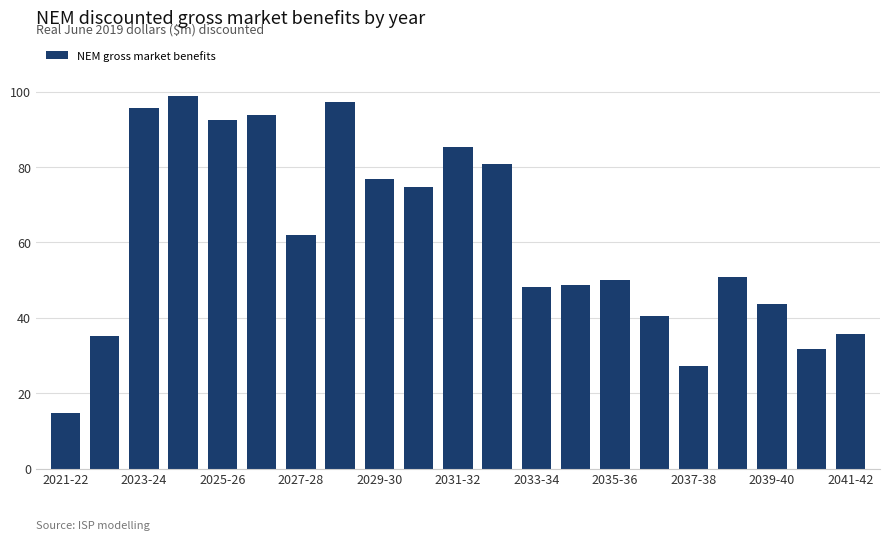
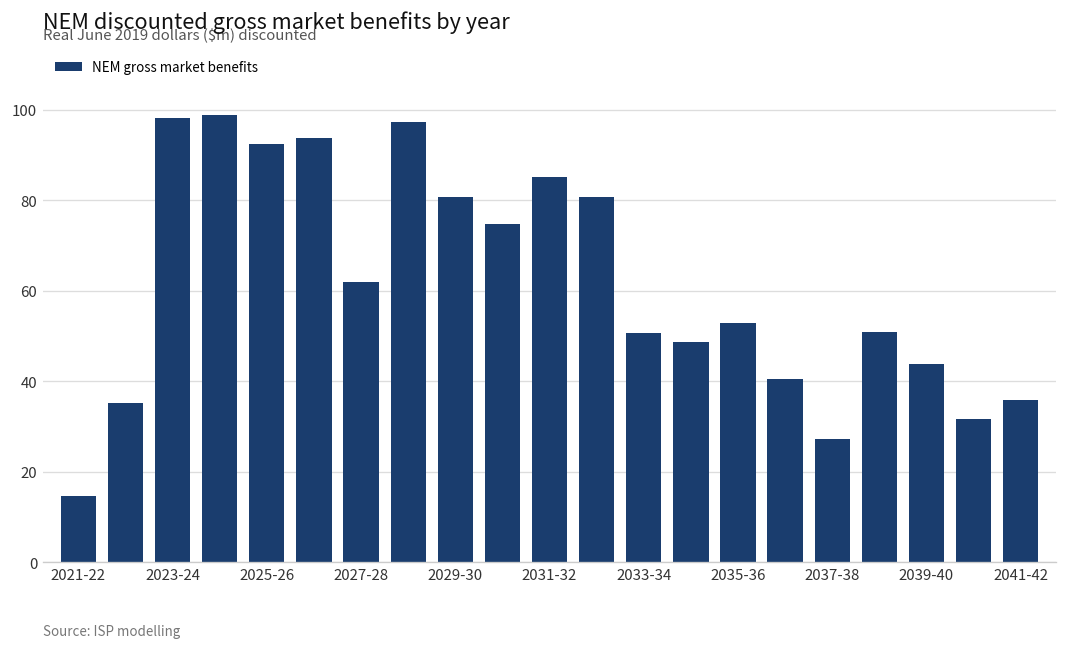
  {
    "2021-22": 15,
-   "2023-24": 96,
+   "2023-24": 98,
    "2025-26": 92,
    "2027-28": 62,
-   "2029-30": 77,
+   "2029-30": 81,
    "2031-32": 85,
-   "2033-34": 48,
-   "2035-36": 50,
+   "2033-34": 51,
+   "2035-36": 53,
    "2037-38": 27,
    "2039-40": 44,
    "2041-42": 36
  }
